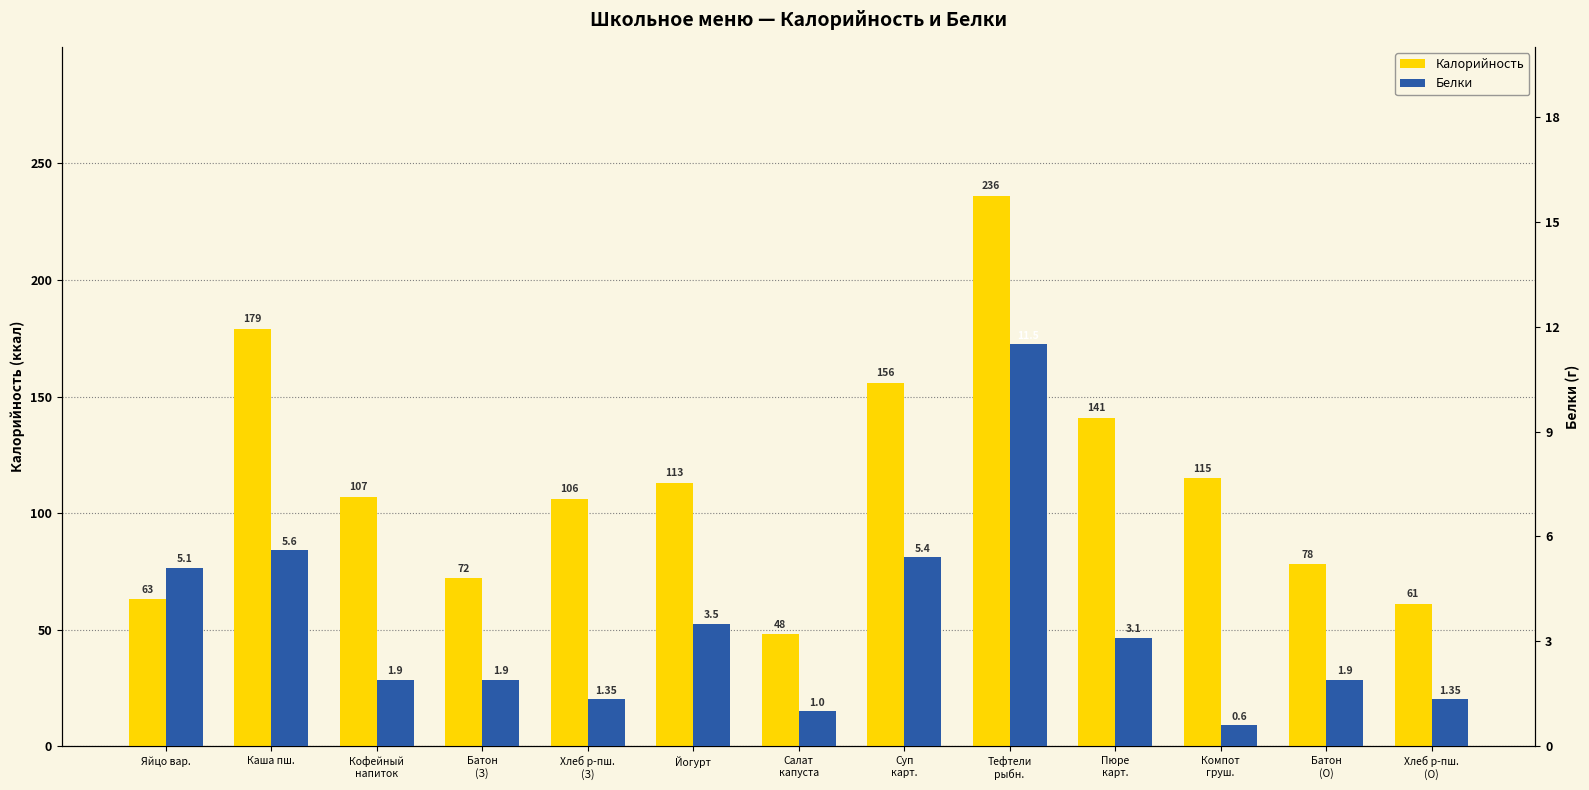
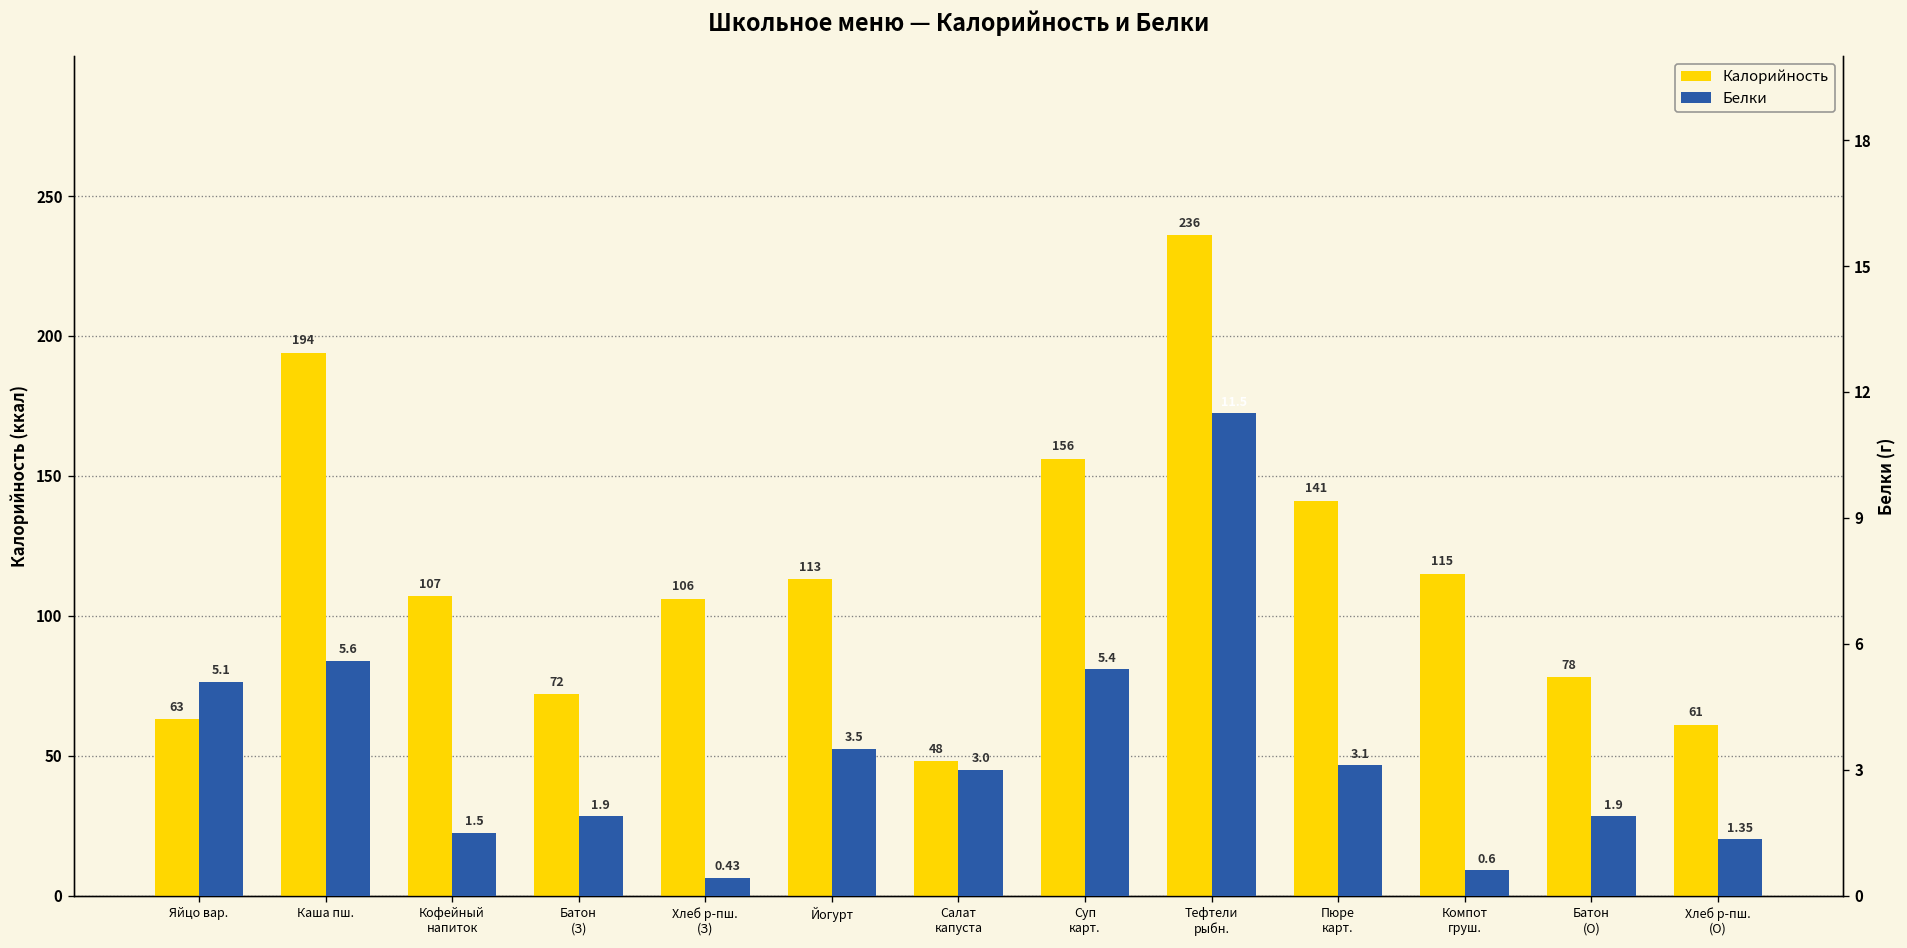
  {
    "Калорийность": {
      "Яйцо вар.": 63,
-     "Каша пш.": 179,
+     "Каша пш.": 194,
      "Кофейный напиток": 107,
      "Батон (З)": 72,
      "Хлеб р-пш. (З)": 106,
      "Йогурт": 113,
      "Салат капуста": 48,
      "Суп карт.": 156,
      "Тефтели рыбн.": 236,
      "Пюре карт.": 141,
      "Компот груш.": 115,
      "Батон (О)": 78,
      "Хлеб р-пш. (О)": 61
    },
    "Белки": {
      "Яйцо вар.": 5.1,
      "Каша пш.": 5.6,
-     "Кофейный напиток": 1.9,
+     "Кофейный напиток": 1.5,
      "Батон (З)": 1.9,
-     "Хлеб р-пш. (З)": 1.35,
+     "Хлеб р-пш. (З)": 0.43,
      "Йогурт": 3.5,
-     "Салат капуста": 1.0,
+     "Салат капуста": 3.0,
      "Суп карт.": 5.4,
      "Пюре карт.": 3.1,
      "Компот груш.": 0.6,
      "Батон (О)": 1.9,
      "Хлеб р-пш. (О)": 1.35
    }
  }
